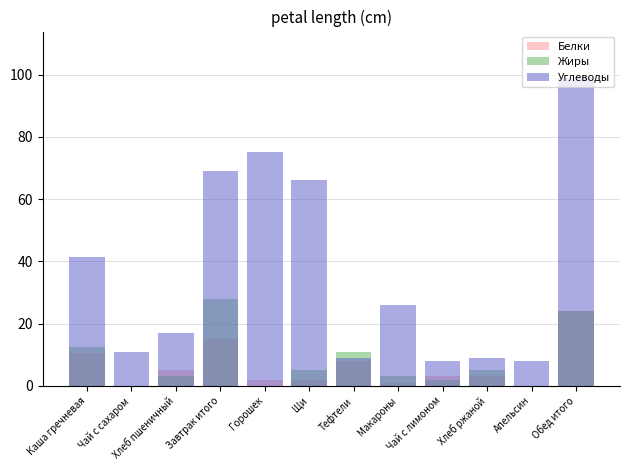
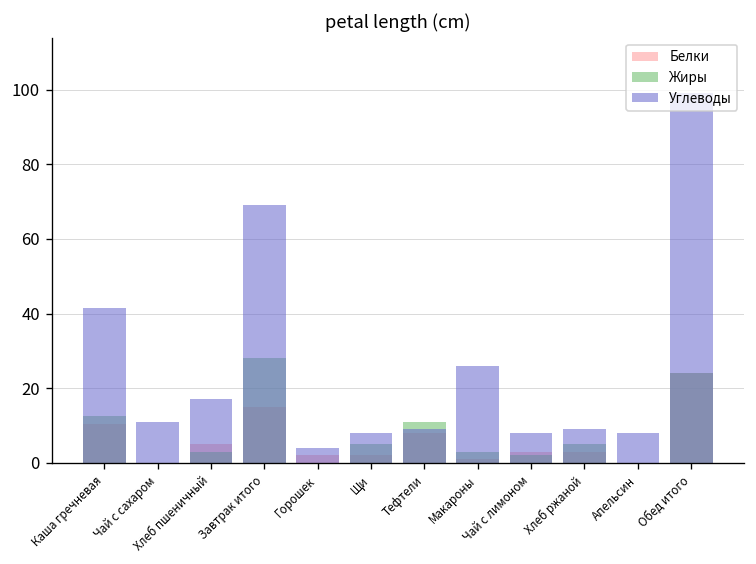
  {
    "Белки": {
      "Чай с сахаром": 0,
      "Апельсин": 0
    },
    "Жиры": {
      "Чай с сахаром": 0,
      "Горошек": 0,
      "Тефтели": 11,
      "Апельсин": 0
    },
    "Углеводы": {
      "Каша гречневая": 41,
      "Чай с сахаром": 11,
      "Хлеб пшеничный": 17,
      "Завтрак итого": 69,
-     "Горошек": 75,
-     "Щи": 66,
+     "Горошек": 4,
+     "Щи": 8,
      "Макароны": 26,
      "Чай с лимоном": 8,
      "Хлеб ржаной": 9,
      "Апельсин": 8
    }
  }
